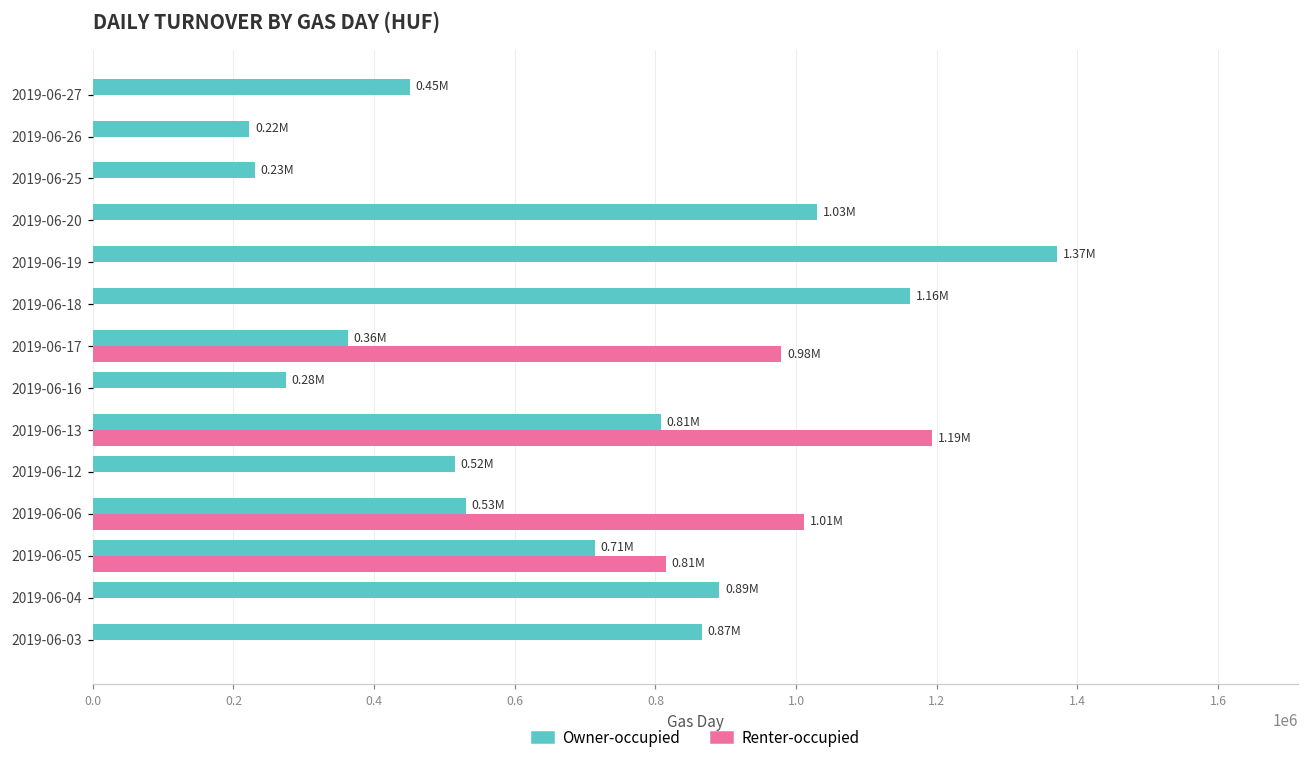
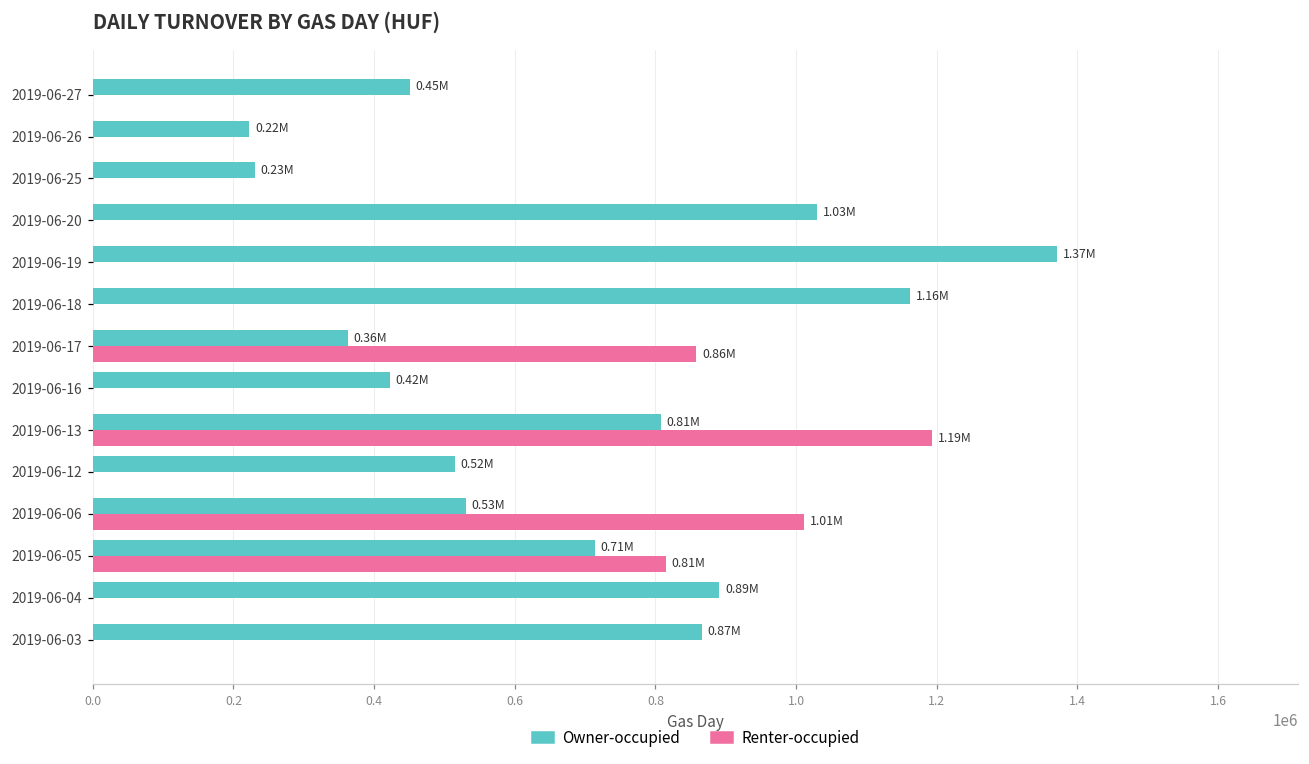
  {
    "Owner-occupied": {
      "2019-06-27": "0.45M",
      "2019-06-26": "0.22M",
      "2019-06-25": "0.23M",
      "2019-06-20": "1.03M",
      "2019-06-19": "1.37M",
      "2019-06-18": "1.16M",
      "2019-06-17": "0.36M",
-     "2019-06-16": "0.28M",
+     "2019-06-16": "0.42M",
      "2019-06-13": "0.81M",
      "2019-06-12": "0.52M",
      "2019-06-06": "0.53M",
      "2019-06-05": "0.71M",
      "2019-06-04": "0.89M",
      "2019-06-03": "0.87M"
    },
    "Renter-occupied": {
-     "2019-06-17": "0.98M",
+     "2019-06-17": "0.86M",
      "2019-06-13": "1.19M",
      "2019-06-06": "1.01M",
      "2019-06-05": "0.81M"
    }
  }
